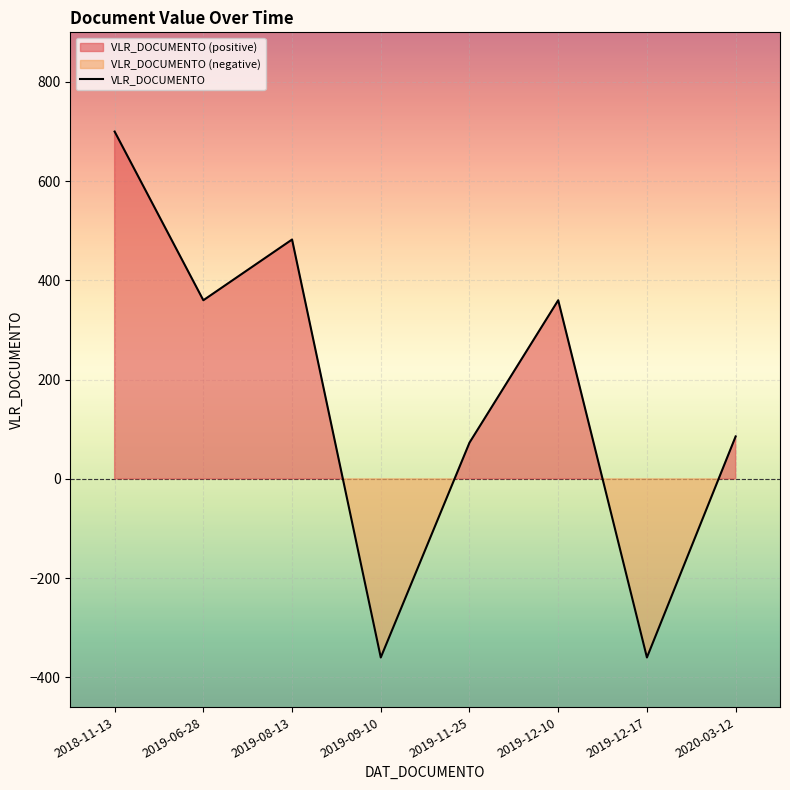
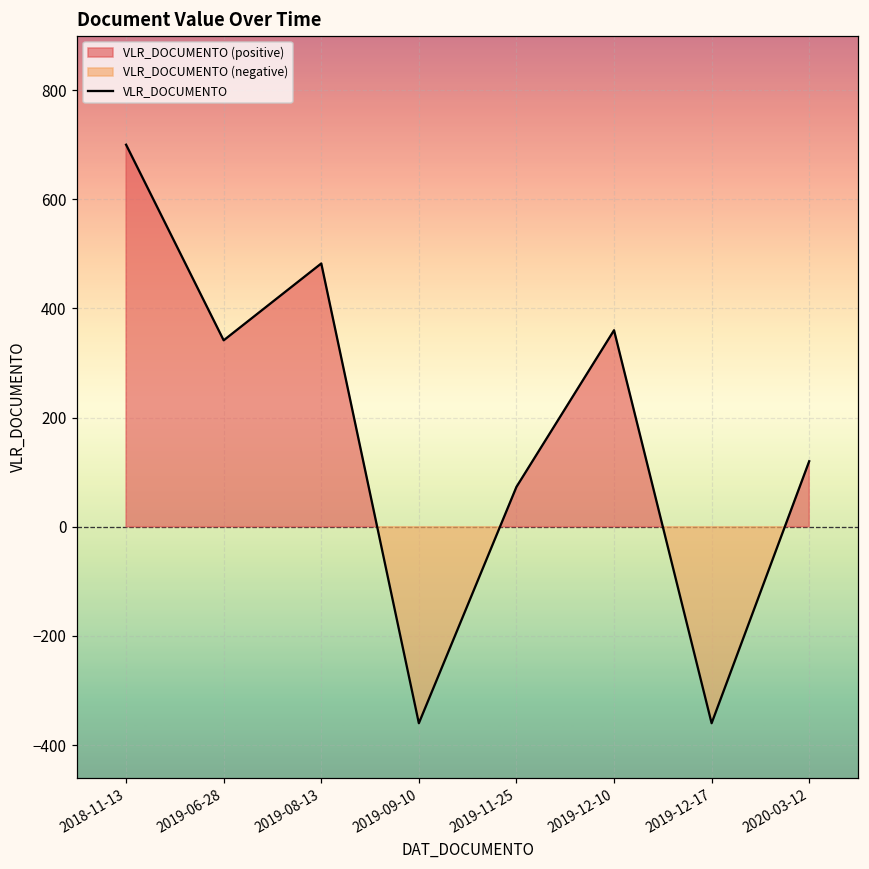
  {
    "2018-11-13": 700,
-   "2019-06-28": 360,
+   "2019-06-28": 340,
    "2019-08-13": 480,
    "2019-09-10": -360,
    "2019-11-25": 70,
    "2019-12-10": 360,
    "2019-12-17": -360,
-   "2020-03-12": 90
+   "2020-03-12": 120
  }
